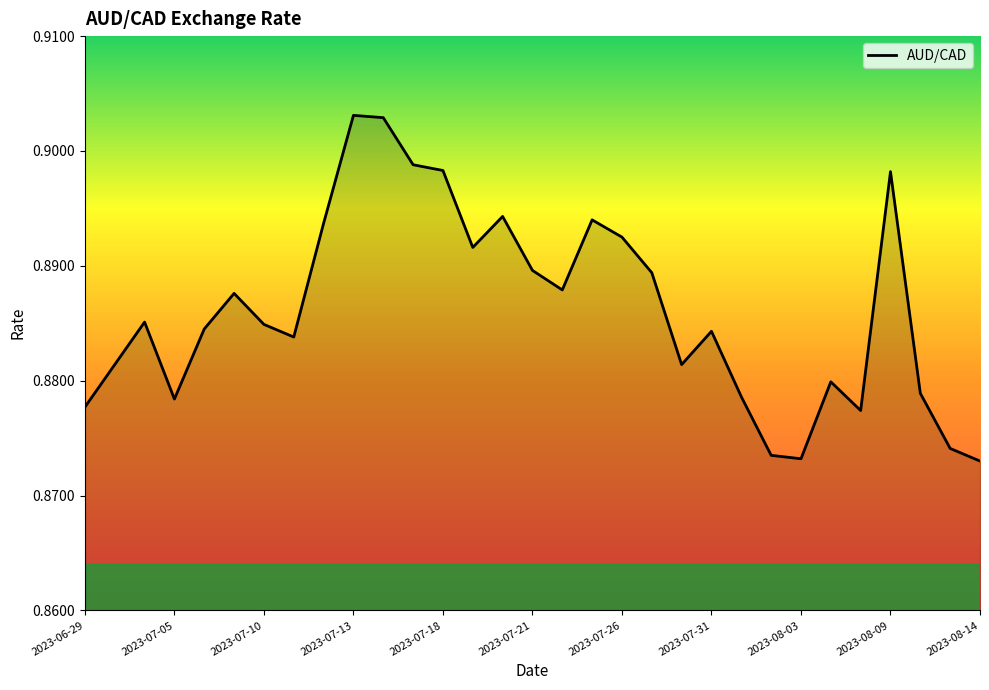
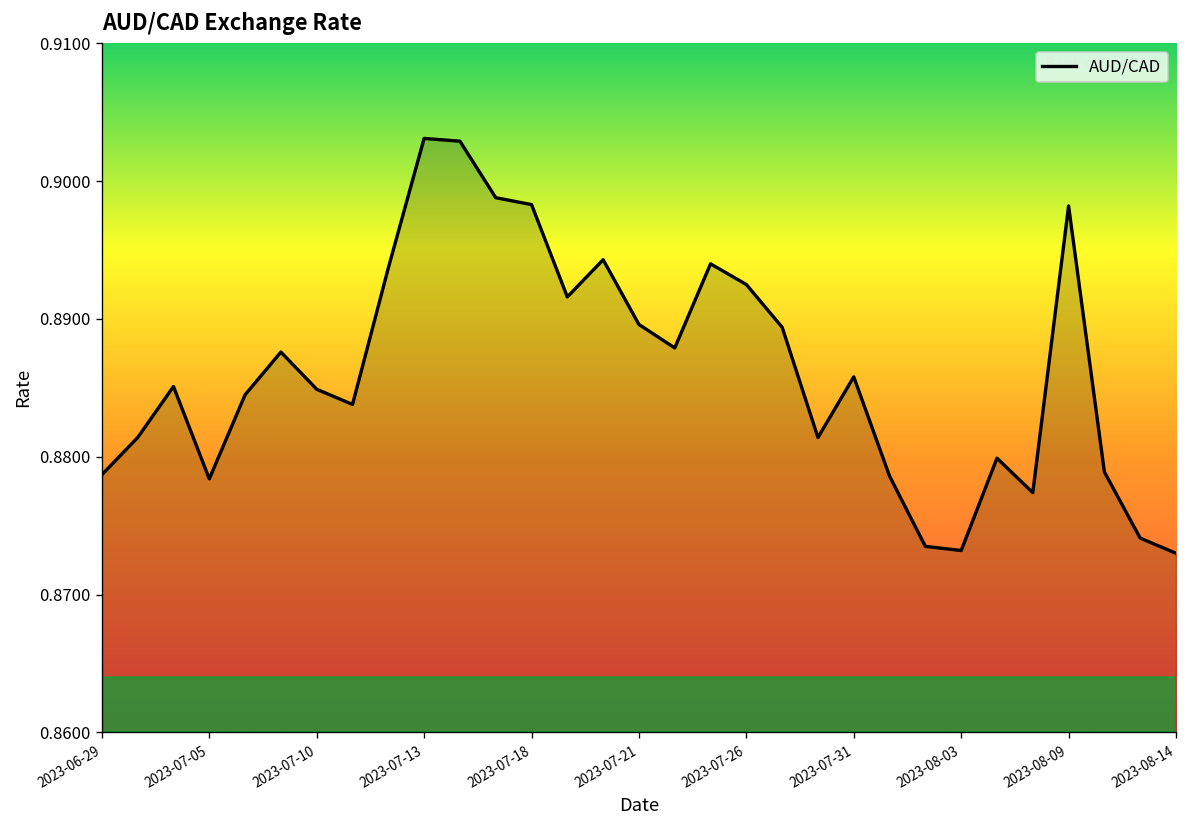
  {
-   "2023-06-29": 0.8777,
+   "2023-06-29": 0.8787,
    "2023-07-05": 0.8784,
    "2023-07-10": 0.8849,
    "2023-07-13": 0.9031,
    "2023-07-18": 0.8983,
    "2023-07-21": 0.8896,
    "2023-07-26": 0.8925,
-   "2023-07-31": 0.8843,
+   "2023-07-31": 0.8858,
    "2023-08-03": 0.8732,
    "2023-08-09": 0.8982,
    "2023-08-14": 0.8730
  }
